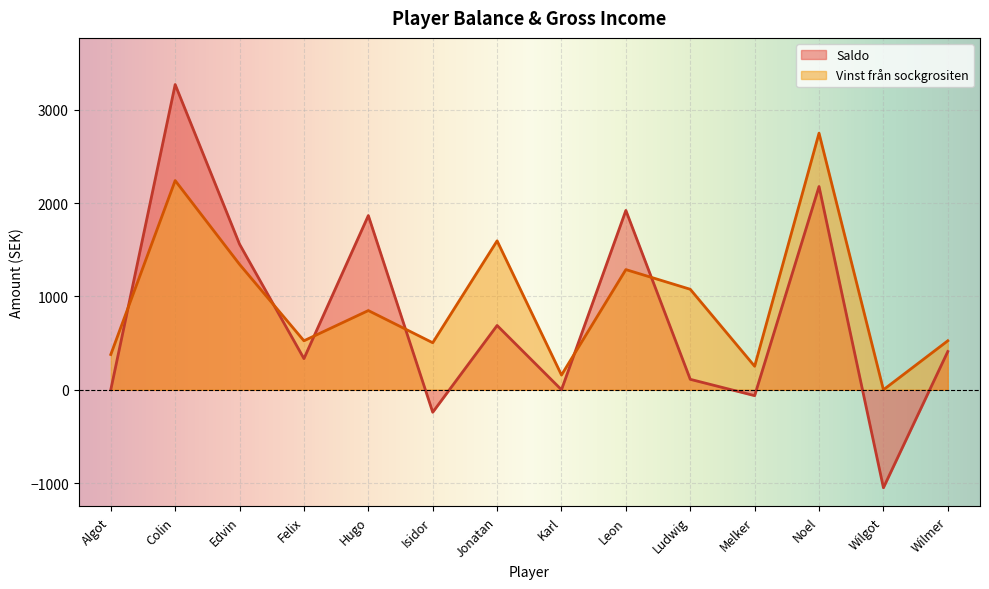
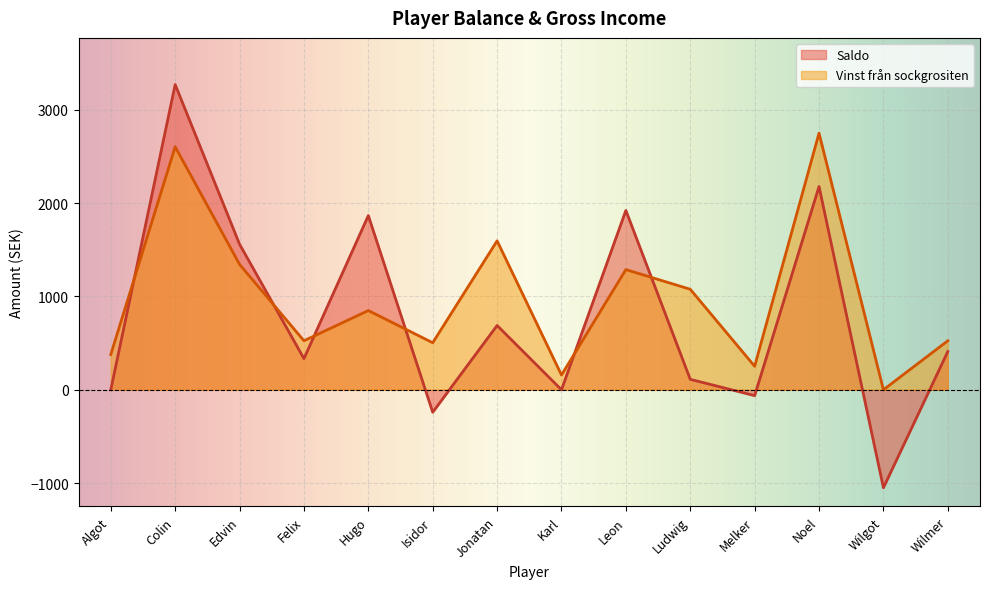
  {
    "Vinst från sockgrositen": {
      "Algot": 400,
-     "Colin": 2200,
+     "Colin": 2600,
      "Edvin": 1300,
      "Felix": 500,
      "Hugo": 800,
      "Isidor": 500,
      "Jonatan": 1600,
      "Karl": 200,
      "Leon": 1300,
      "Ludwig": 1100,
      "Melker": 300,
      "Noel": 2800,
      "Wilmer": 500
    }
  }
